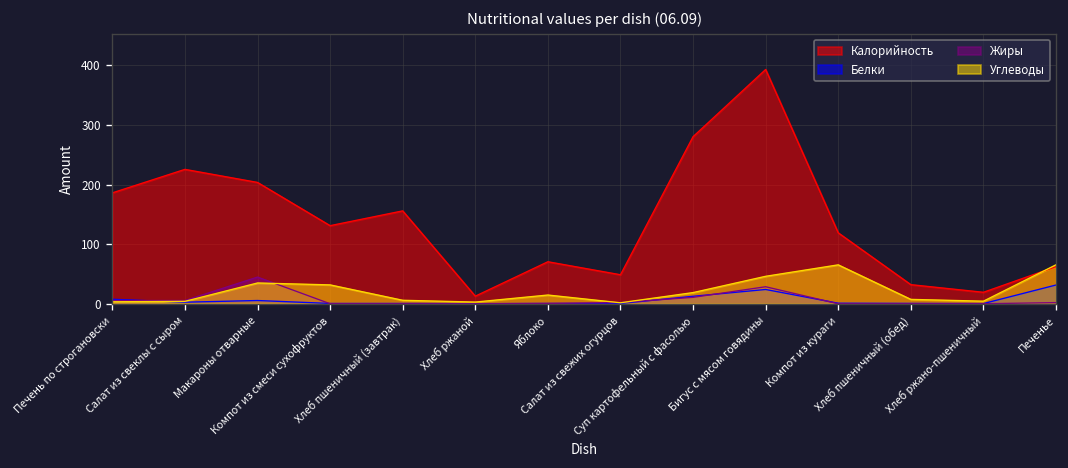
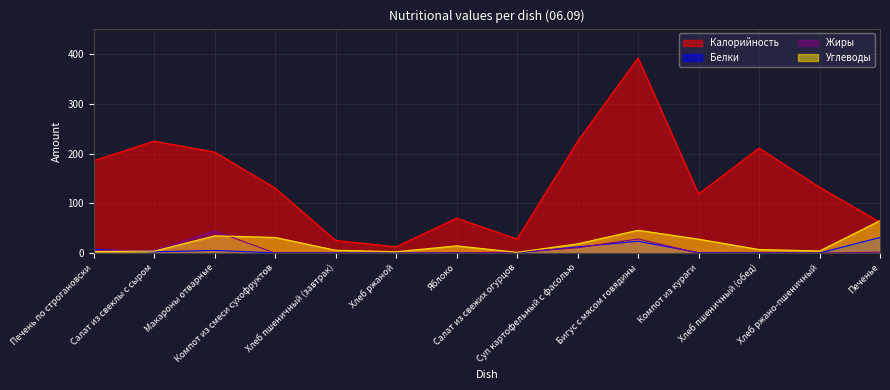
  {
    "Калорийность": {
      "Печень по строгановски": 190,
      "Салат из свеклы с сыром": 230,
      "Макароны отварные": 200,
      "Компот из смеси сухофруктов": 130,
-     "Хлеб пшеничный (завтрак)": 160,
+     "Хлеб пшеничный (завтрак)": 30,
      "Хлеб ржаной": 10,
      "Яблоко": 70,
-     "Салат из свежих огурцов": 50,
-     "Суп картофельный с фасолью": 280,
+     "Салат из свежих огурцов": 30,
+     "Суп картофельный с фасолью": 220,
      "Бигус с мясом говядины": 390,
      "Компот из кураги": 120,
-     "Хлеб пшеничный (обед)": 30,
-     "Хлеб ржано-пшеничный": 20
+     "Хлеб пшеничный (обед)": 210,
+     "Хлеб ржано-пшеничный": 130
    },
    "Белки": {
      "Макароны отварные": 10,
      "Печенье": 30
    },
    "Жиры": {
      "Макароны отварные": 40,
      "Печенье": 0
    },
    "Углеводы": {
      "Макароны отварные": 30,
      "Компот из смеси сухофруктов": 30,
      "Хлеб пшеничный (завтрак)": 10,
      "Яблоко": 10,
      "Суп картофельный с фасолью": 20,
      "Бигус с мясом говядины": 50,
-     "Компот из кураги": 70,
+     "Компот из кураги": 30,
      "Хлеб пшеничный (обед)": 10
    }
  }
